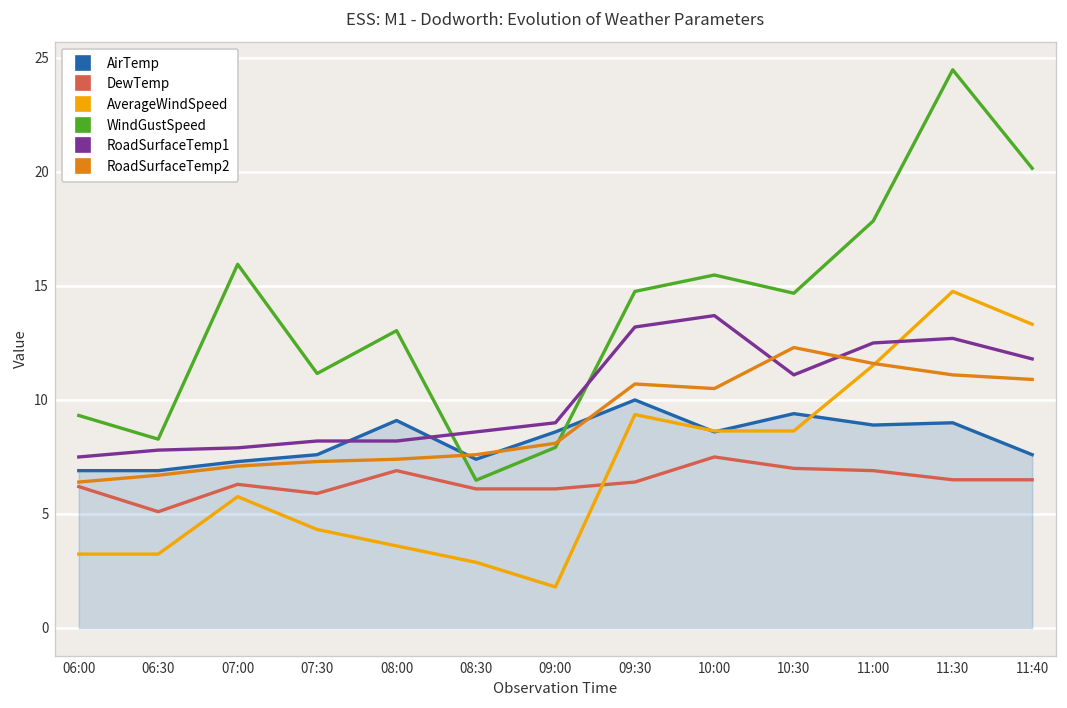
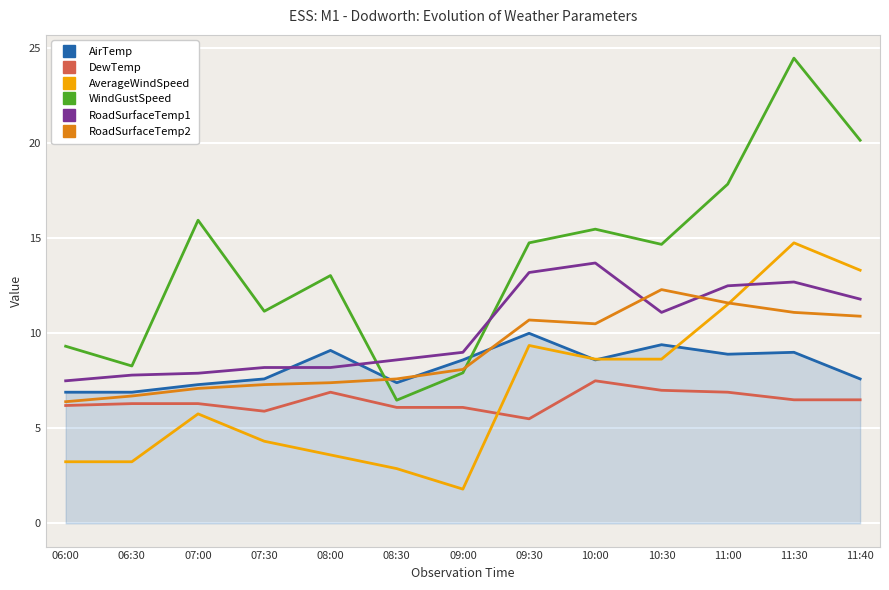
  {
    "AirTemp": {
      "06:00": 6.9,
      "06:30": 6.9,
      "07:00": 7.3,
      "07:30": 7.6,
      "08:00": 9.1,
      "08:30": 7.4,
      "09:00": 8.6,
      "09:30": 10.0,
      "10:30": 9.4,
      "11:00": 8.9,
      "11:30": 9.0,
      "11:40": 7.6
    },
    "DewTemp": {
      "06:00": 6.2,
-     "06:30": 5.1,
+     "06:30": 6.3,
      "07:00": 6.3,
      "07:30": 5.9,
      "08:00": 6.9,
      "08:30": 6.1,
      "09:00": 6.1,
-     "09:30": 6.4,
+     "09:30": 5.5,
      "10:00": 7.5,
      "10:30": 7.0,
      "11:00": 6.9,
      "11:30": 6.5,
      "11:40": 6.5
    },
    "WindGustSpeed": {
      "06:00": 9.3,
      "06:30": 8.3,
      "07:00": 16.0,
      "07:30": 11.2,
      "08:00": 13.0,
      "08:30": 6.5,
      "09:00": 7.9,
      "09:30": 14.8,
      "10:00": 15.5,
      "10:30": 14.7,
      "11:00": 17.9,
      "11:30": 24.5,
      "11:40": 20.2
    },
    "RoadSurfaceTemp1": {
      "06:00": 7.5,
      "06:30": 7.8,
      "07:00": 7.9,
      "07:30": 8.2,
      "08:00": 8.2,
      "08:30": 8.6,
      "09:00": 9.0,
      "09:30": 13.2,
      "10:00": 13.7,
      "10:30": 11.1,
      "11:00": 12.5,
      "11:30": 12.7,
      "11:40": 11.8
    }
  }
